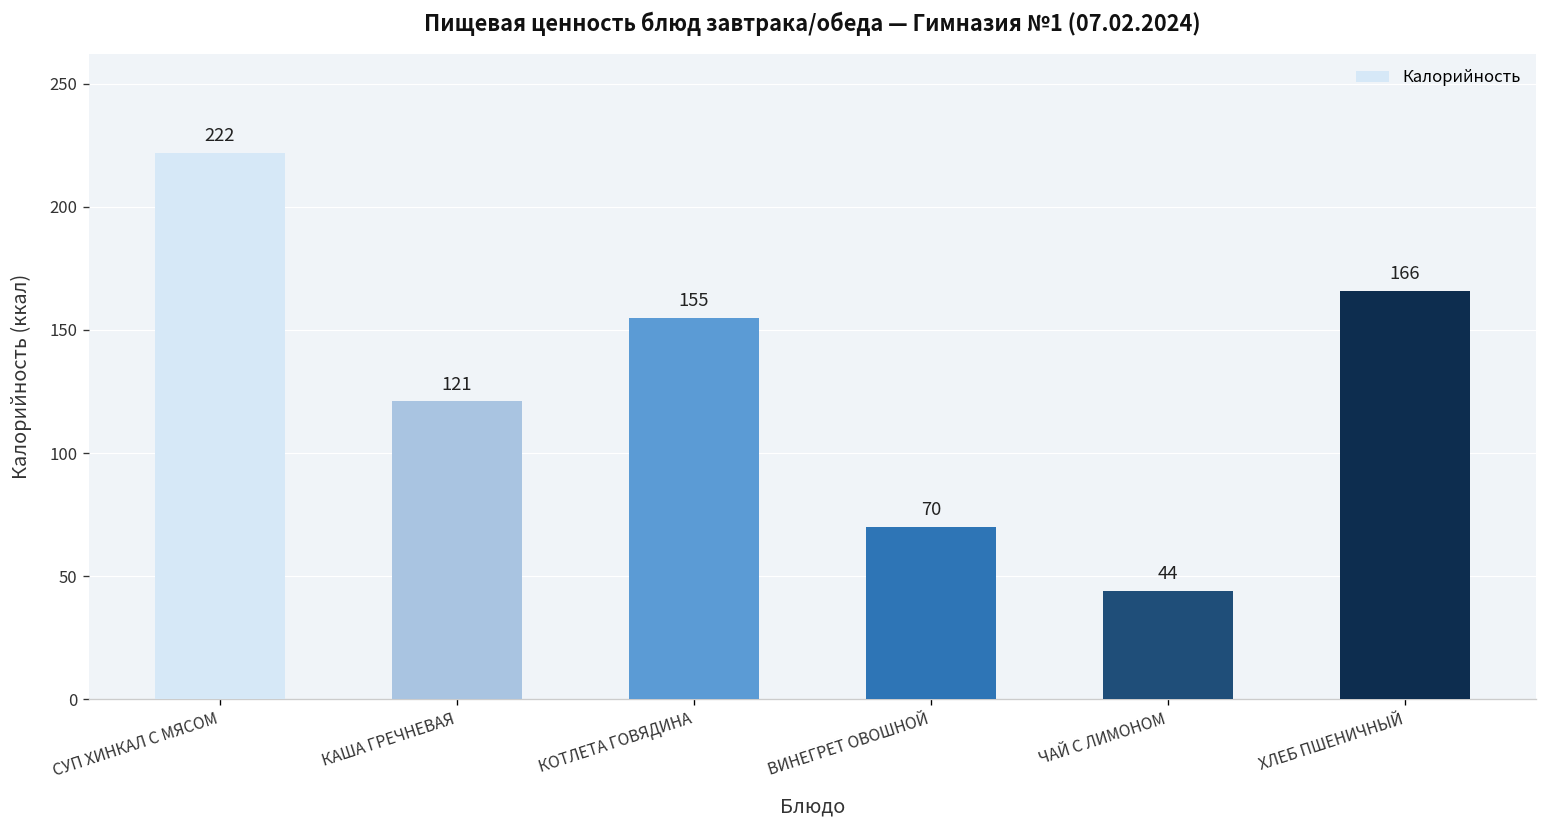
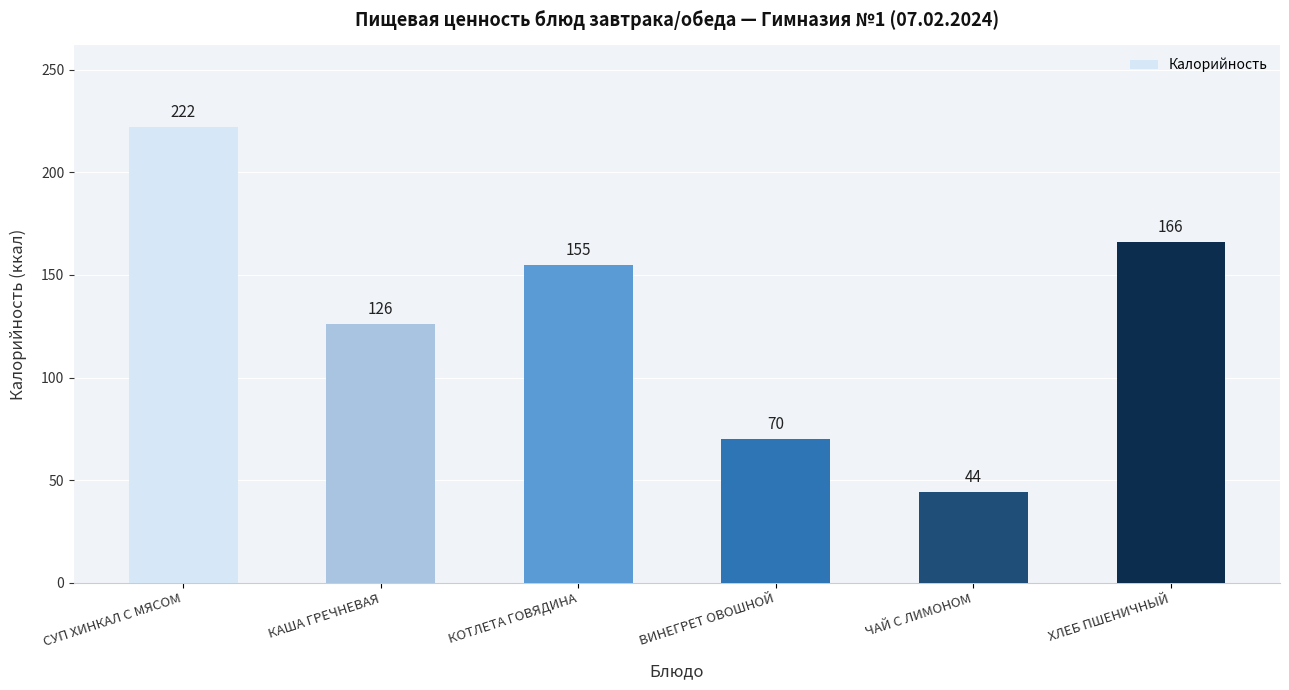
  {
    "СУП ХИНКАЛ С МЯСОМ": 222,
-   "КАША ГРЕЧНЕВАЯ": 121,
+   "КАША ГРЕЧНЕВАЯ": 126,
    "КОТЛЕТА ГОВЯДИНА": 155,
    "ВИНЕГРЕТ ОВОШНОЙ": 70,
    "ЧАЙ С ЛИМОНОМ": 44,
    "ХЛЕБ ПШЕНИЧНЫЙ": 166
  }
